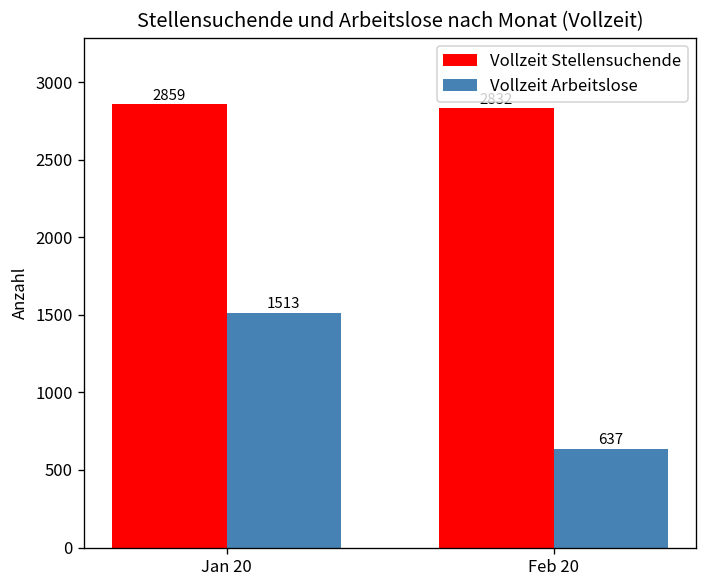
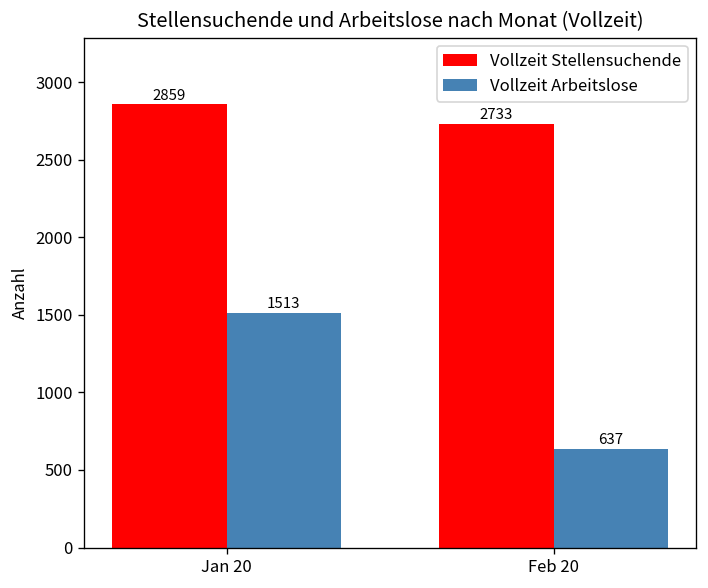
  {
    "Vollzeit Stellensuchende": {
-     "Feb 20": 2830
+     "Feb 20": 2730
    },
    "Vollzeit Arbeitslose": {
      "Jan 20": 1513,
      "Feb 20": 637
    }
  }
